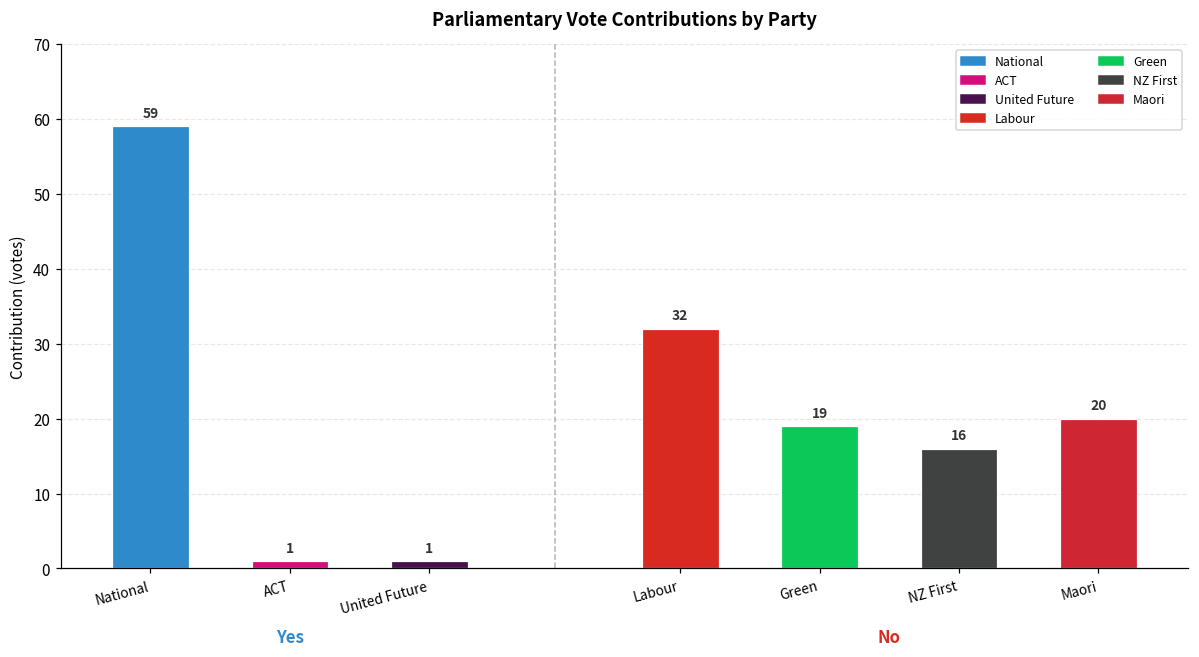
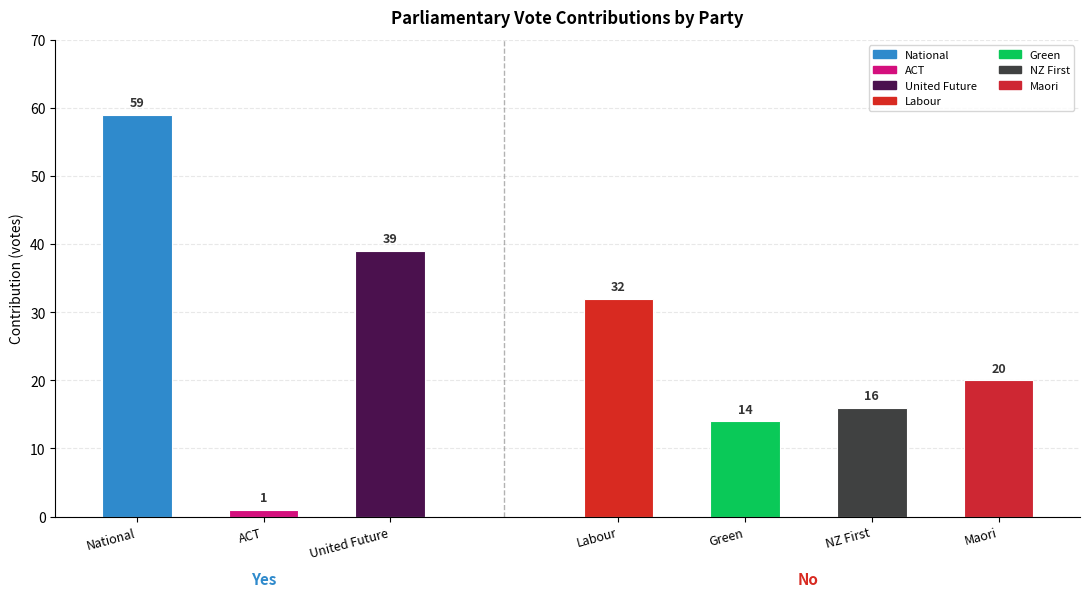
  {
    "National": 59,
    "ACT": 1,
-   "United Future": 1,
+   "United Future": 39,
    "Labour": 32,
-   "Green": 19,
+   "Green": 14,
    "NZ First": 16,
    "Maori": 20
  }
